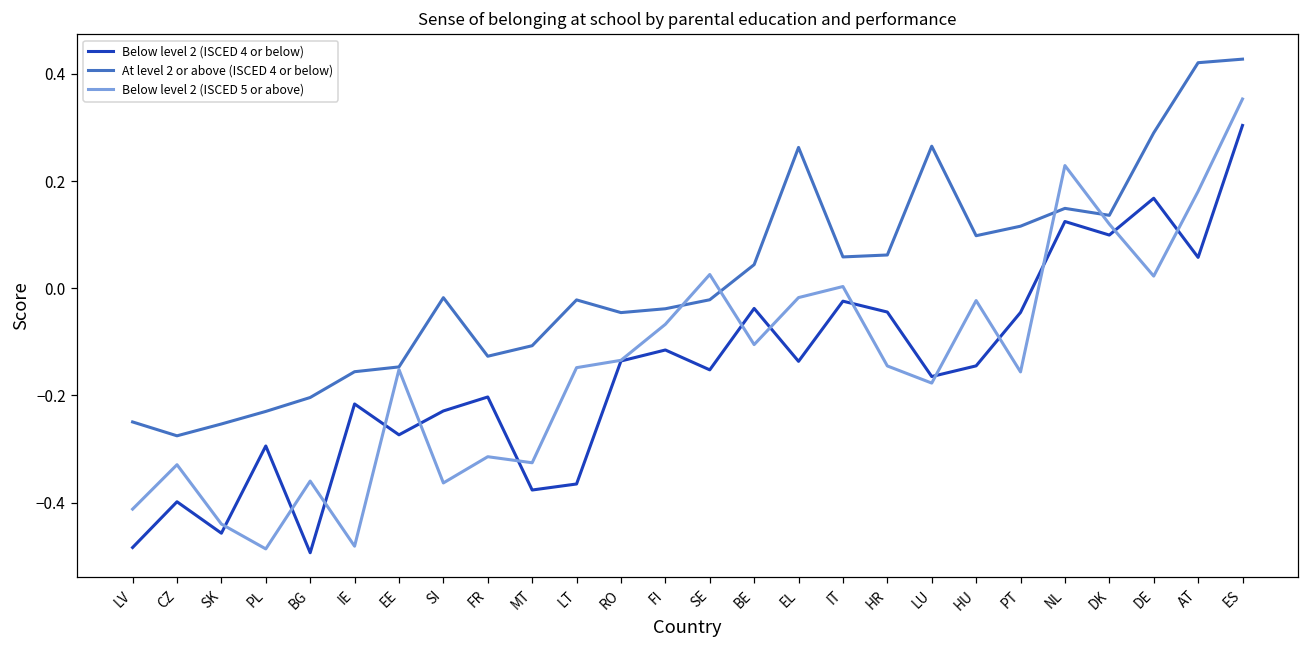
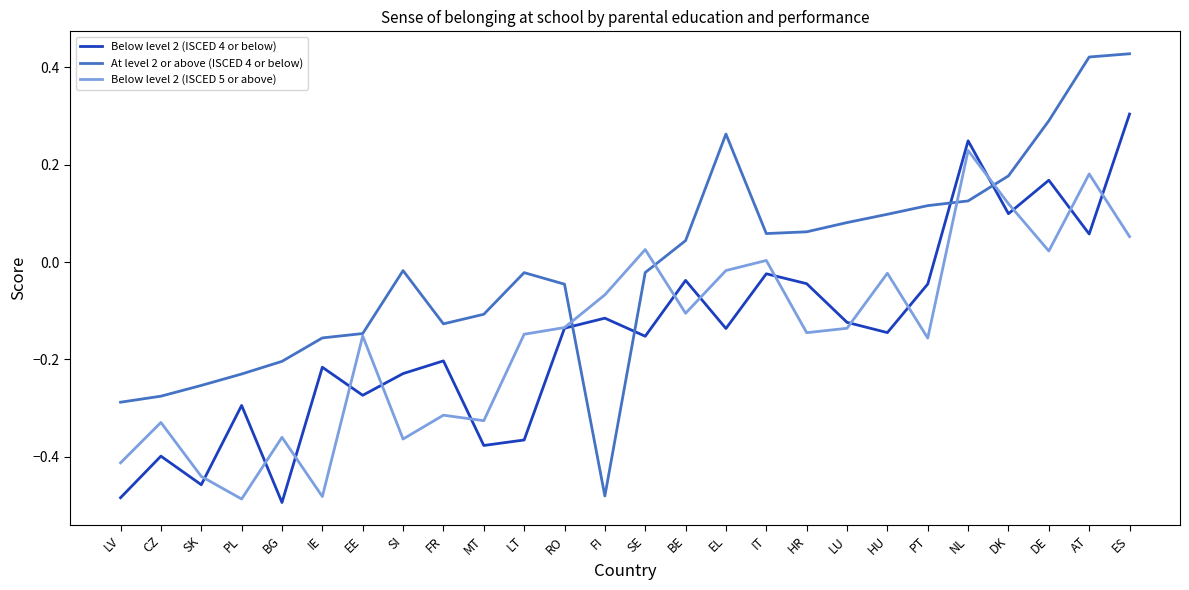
  {
    "Below level 2 (ISCED 4 or below)": {
      "LV": -0.48,
      "CZ": -0.40,
      "SK": -0.46,
      "PL": -0.29,
      "BG": -0.49,
      "IE": -0.22,
      "EE": -0.27,
      "SI": -0.23,
      "FR": -0.20,
      "MT": -0.38,
      "LT": -0.37,
      "FI": -0.12,
      "SE": -0.15,
      "BE": -0.04,
      "EL": -0.14,
      "IT": -0.02,
      "HR": -0.04,
-     "LU": -0.16,
+     "LU": -0.12,
      "HU": -0.14,
      "PT": -0.05,
-     "NL": 0.12,
+     "NL": 0.25,
      "DK": 0.10,
      "DE": 0.17,
      "AT": 0.06,
      "ES": 0.30
    },
    "At level 2 or above (ISCED 4 or below)": {
-     "LV": -0.25,
+     "LV": -0.29,
      "CZ": -0.28,
      "SK": -0.25,
      "PL": -0.23,
      "BG": -0.20,
      "IE": -0.16,
      "SI": -0.02,
      "FR": -0.13,
      "MT": -0.11,
      "LT": -0.02,
      "RO": -0.05,
-     "FI": -0.04,
+     "FI": -0.48,
      "SE": -0.02,
      "BE": 0.04,
      "EL": 0.26,
      "IT": 0.06,
      "HR": 0.06,
-     "LU": 0.27,
+     "LU": 0.08,
      "HU": 0.10,
      "PT": 0.12,
-     "NL": 0.15,
-     "DK": 0.14,
+     "NL": 0.13,
+     "DK": 0.18,
      "DE": 0.29,
      "AT": 0.42,
      "ES": 0.43
    },
    "Below level 2 (ISCED 5 or above)": {
      "LV": -0.41,
      "CZ": -0.33,
      "SK": -0.44,
      "PL": -0.49,
      "BG": -0.36,
      "IE": -0.48,
      "SI": -0.36,
      "FR": -0.31,
      "MT": -0.33,
      "LT": -0.15,
      "FI": -0.07,
      "SE": 0.03,
      "BE": -0.11,
      "EL": -0.02,
      "IT": 0.00,
      "HR": -0.15,
-     "LU": -0.18,
+     "LU": -0.14,
      "HU": -0.02,
      "PT": -0.16,
      "NL": 0.23,
      "DK": 0.12,
      "DE": 0.02,
      "AT": 0.18,
-     "ES": 0.35
+     "ES": 0.05
    }
  }
